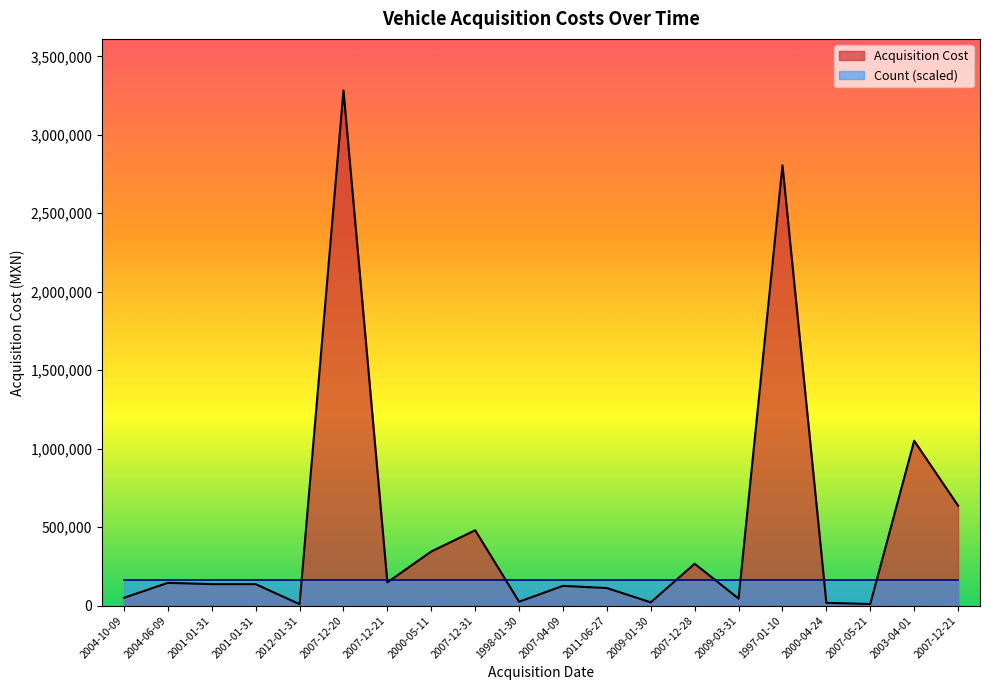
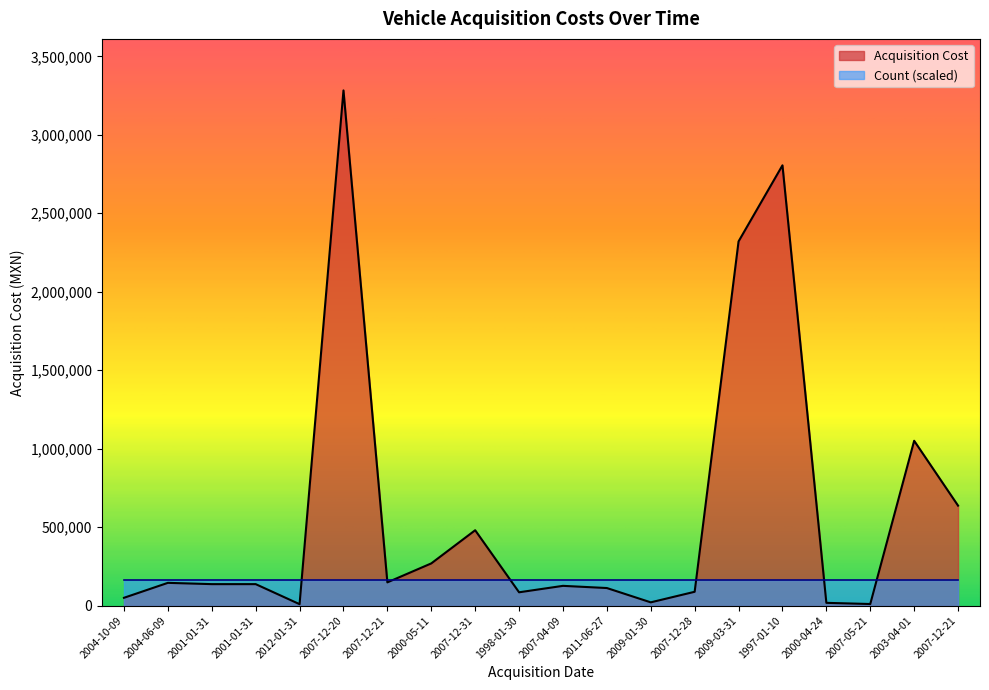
  {
    "Acquisition Cost": {
      "2004-10-09": "50,000",
      "2004-06-09": "150,000",
      "2012-01-31": "10,000",
      "2007-12-20": "3,280,000",
-     "2000-05-11": "350,000",
+     "2000-05-11": "270,000",
      "2007-12-31": "480,000",
-     "1998-01-30": "30,000",
+     "1998-01-30": "90,000",
      "2007-04-09": "130,000",
      "2011-06-27": "110,000",
      "2009-01-30": "20,000",
-     "2007-12-28": "270,000",
-     "2009-03-31": "50,000",
+     "2007-12-28": "90,000",
+     "2009-03-31": "2,320,000",
      "1997-01-10": "2,810,000",
      "2000-04-24": "20,000",
      "2007-05-21": "10,000",
      "2003-04-01": "1,050,000"
    },
    "Count (scaled)": {
      "2004-10-09": "160,000",
      "2004-06-09": "160,000",
      "2012-01-31": "160,000",
      "2007-12-20": "160,000",
      "2000-05-11": "160,000",
      "2007-12-31": "160,000",
      "1998-01-30": "160,000",
      "2007-04-09": "160,000",
      "2011-06-27": "160,000",
      "2009-01-30": "160,000",
      "2007-12-28": "160,000",
      "2009-03-31": "160,000",
      "1997-01-10": "160,000",
      "2000-04-24": "160,000",
      "2007-05-21": "160,000",
      "2003-04-01": "160,000"
    }
  }
